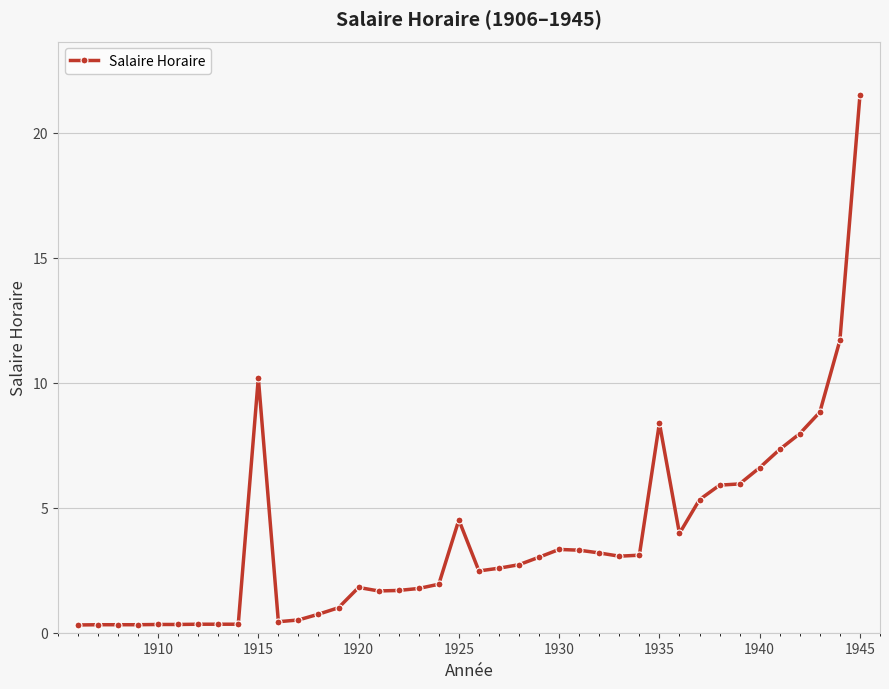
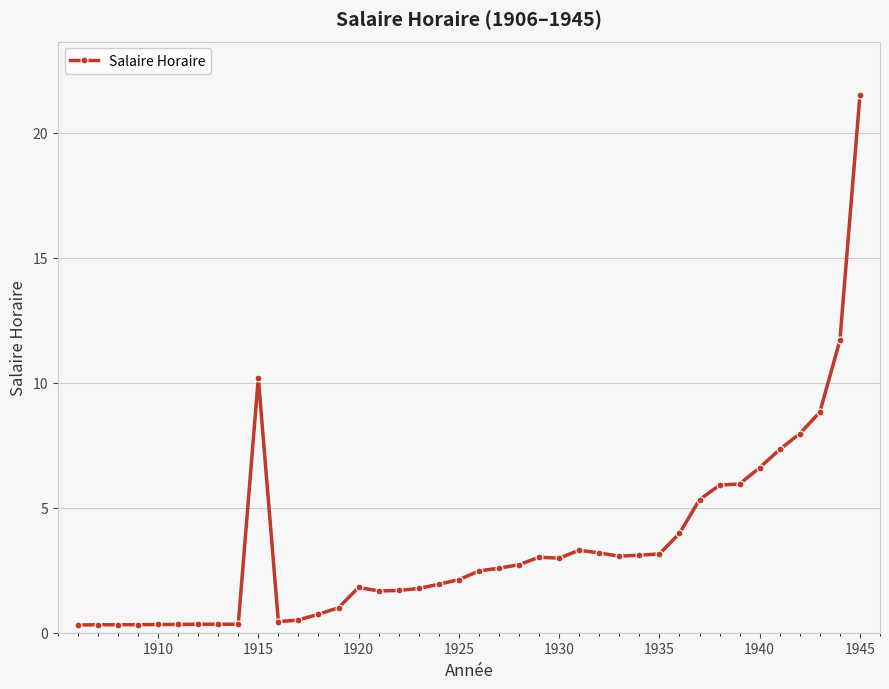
  {
    "1910": 0.3,
    "1915": 10.2,
    "1920": 1.8,
-   "1925": 4.5,
-   "1930": 3.3,
-   "1935": 8.4,
+   "1925": 2.1,
+   "1930": 3.0,
+   "1935": 3.2,
    "1940": 6.6,
    "1945": 21.5
  }
